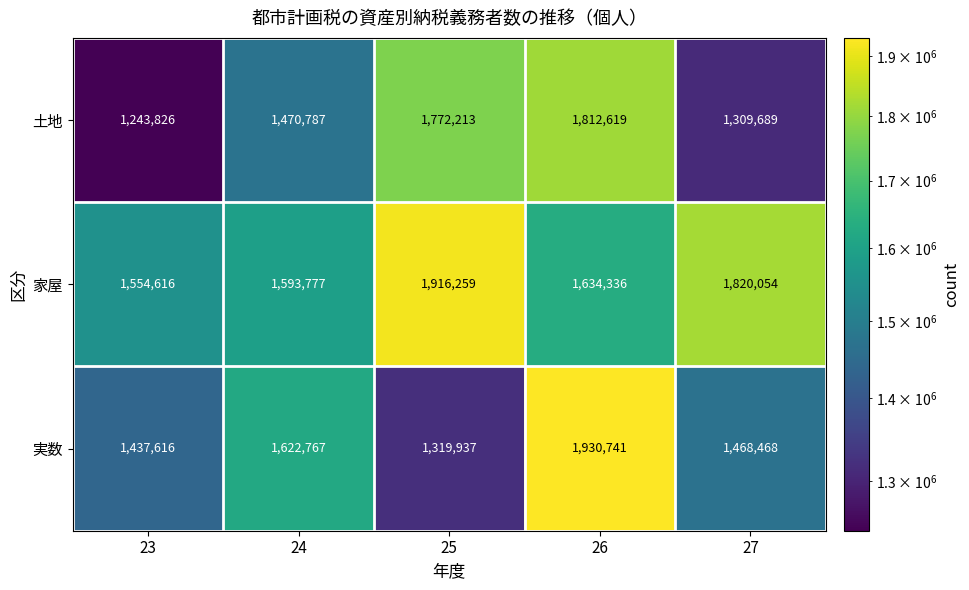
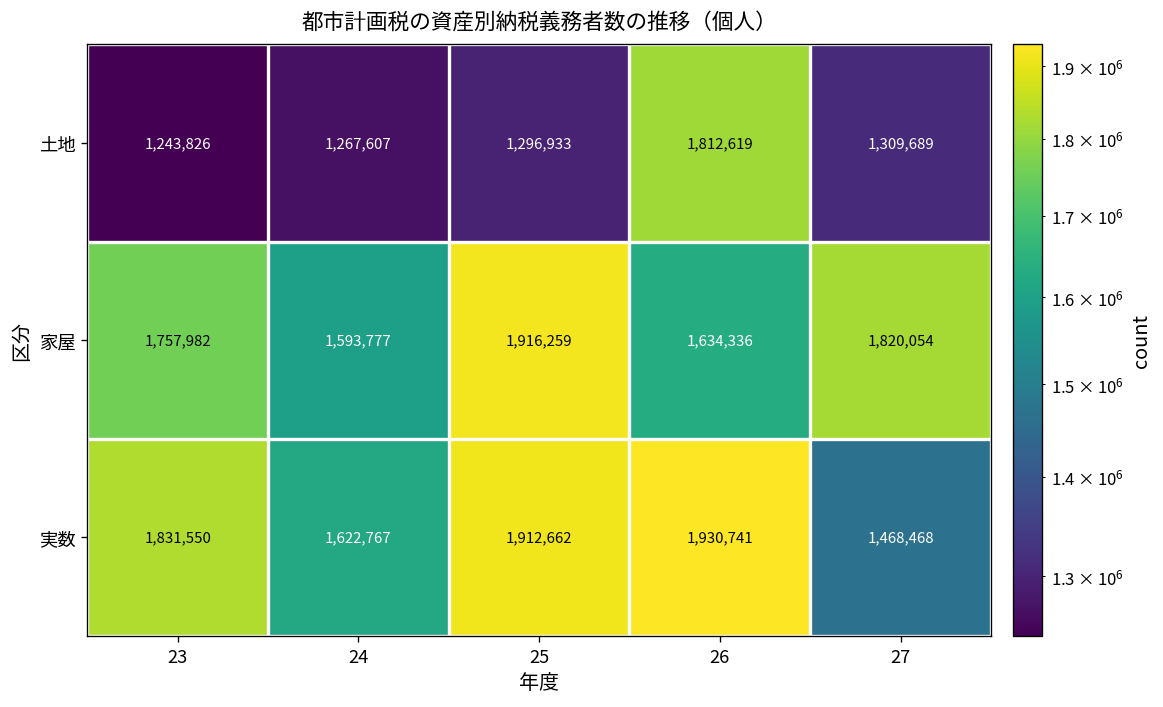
  {
    "土地": {
      "23": "1,243,826",
-     "24": "1,470,787",
-     "25": "1,772,213",
+     "24": "1,267,607",
+     "25": "1,296,933",
      "26": "1,812,619",
      "27": "1,309,689"
    },
    "家屋": {
-     "23": "1,554,616",
+     "23": "1,757,982",
      "24": "1,593,777",
      "25": "1,916,259",
      "26": "1,634,336",
      "27": "1,820,054"
    },
    "実数": {
-     "23": "1,437,616",
+     "23": "1,831,550",
      "24": "1,622,767",
-     "25": "1,319,937",
+     "25": "1,912,662",
      "26": "1,930,741",
      "27": "1,468,468"
    }
  }
